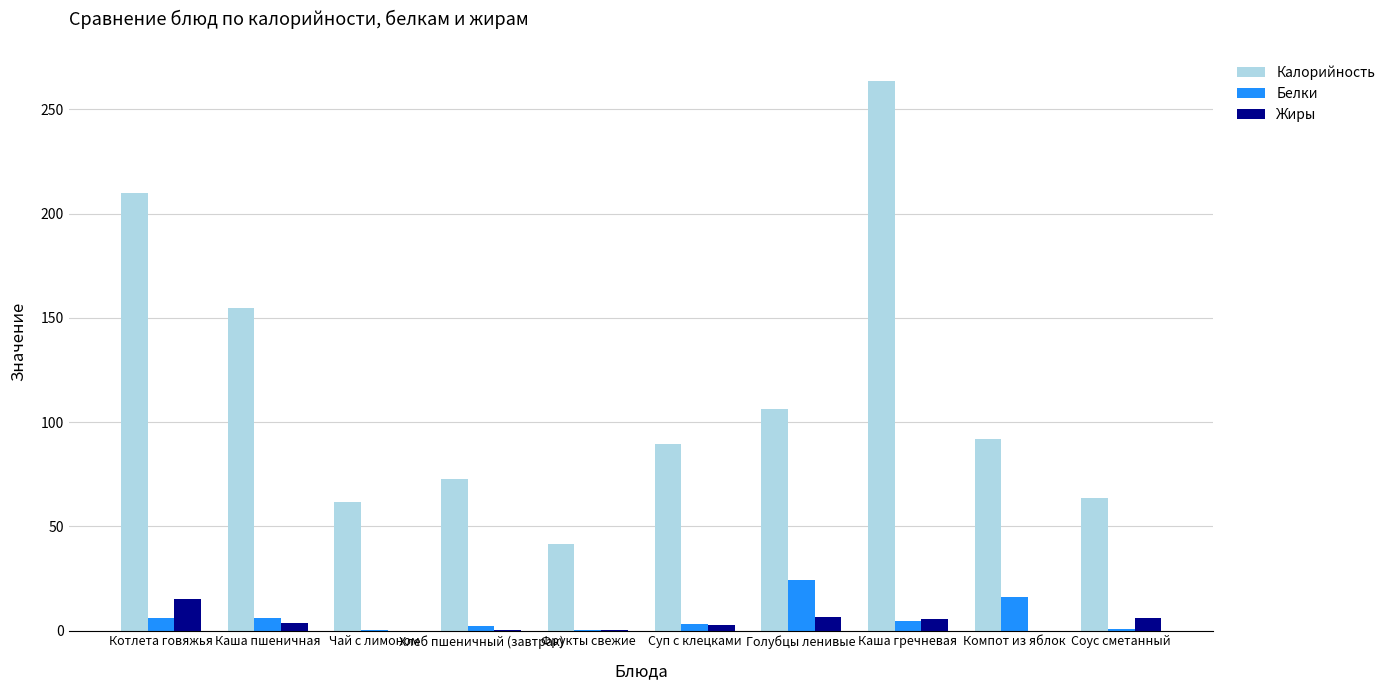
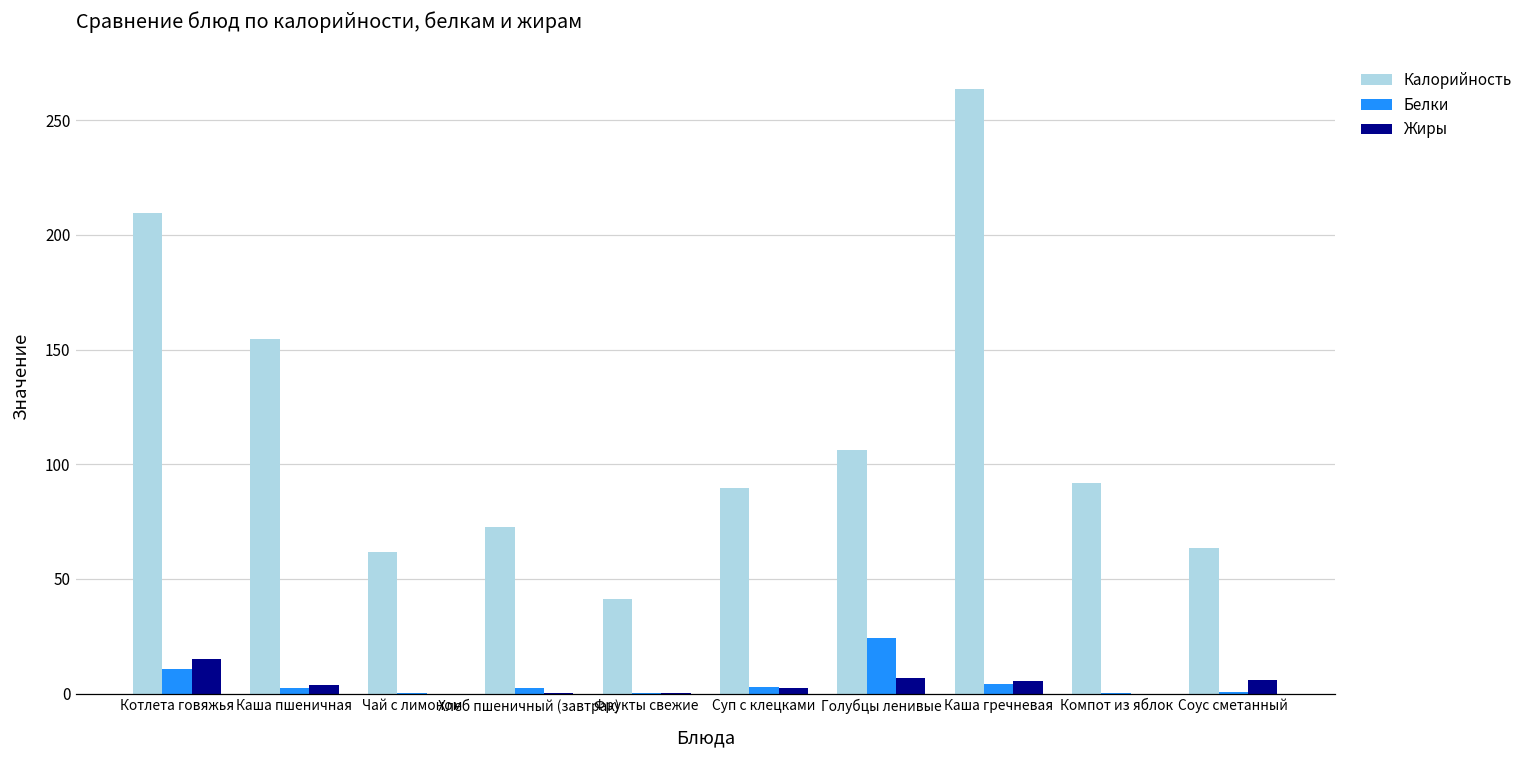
  {
    "Белки": {
-     "Котлета говяжья": 6,
-     "Каша пшеничная": 6,
+     "Котлета говяжья": 11,
+     "Каша пшеничная": 2,
      "Хлеб пшеничный (завтрак)": 2,
      "Суп с клецками": 3,
      "Голубцы ленивые": 24,
      "Каша гречневая": 4,
-     "Компот из яблок": 16
+     "Компот из яблок": 0
    }
  }
